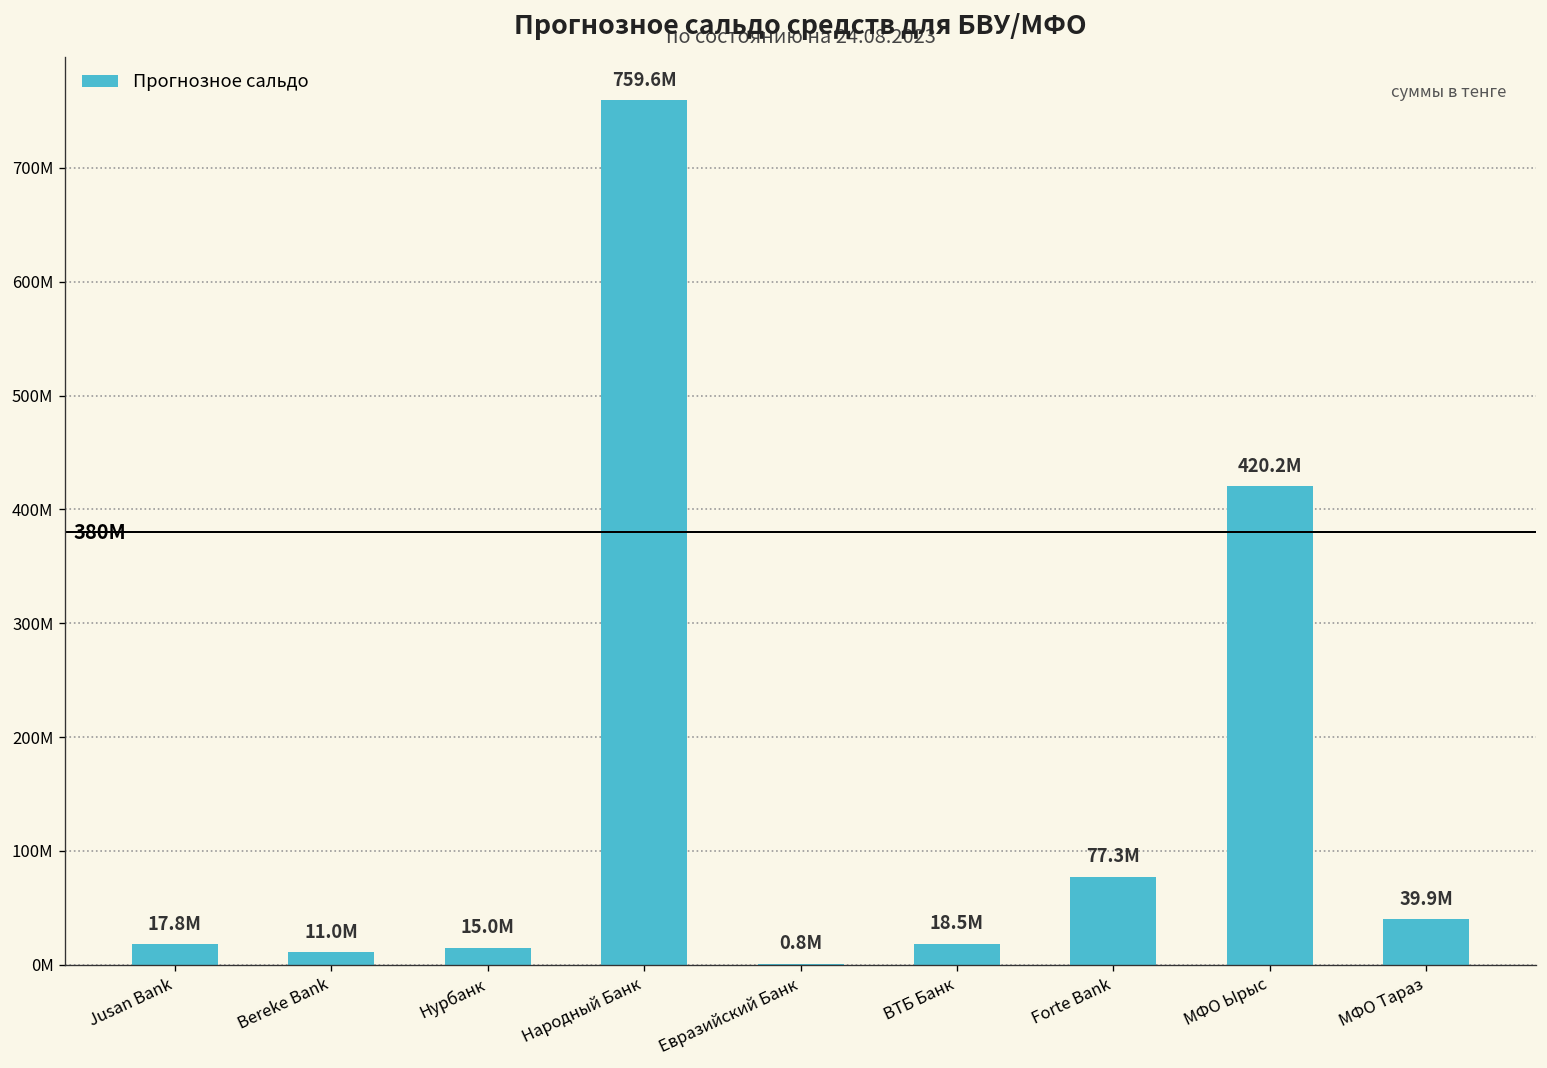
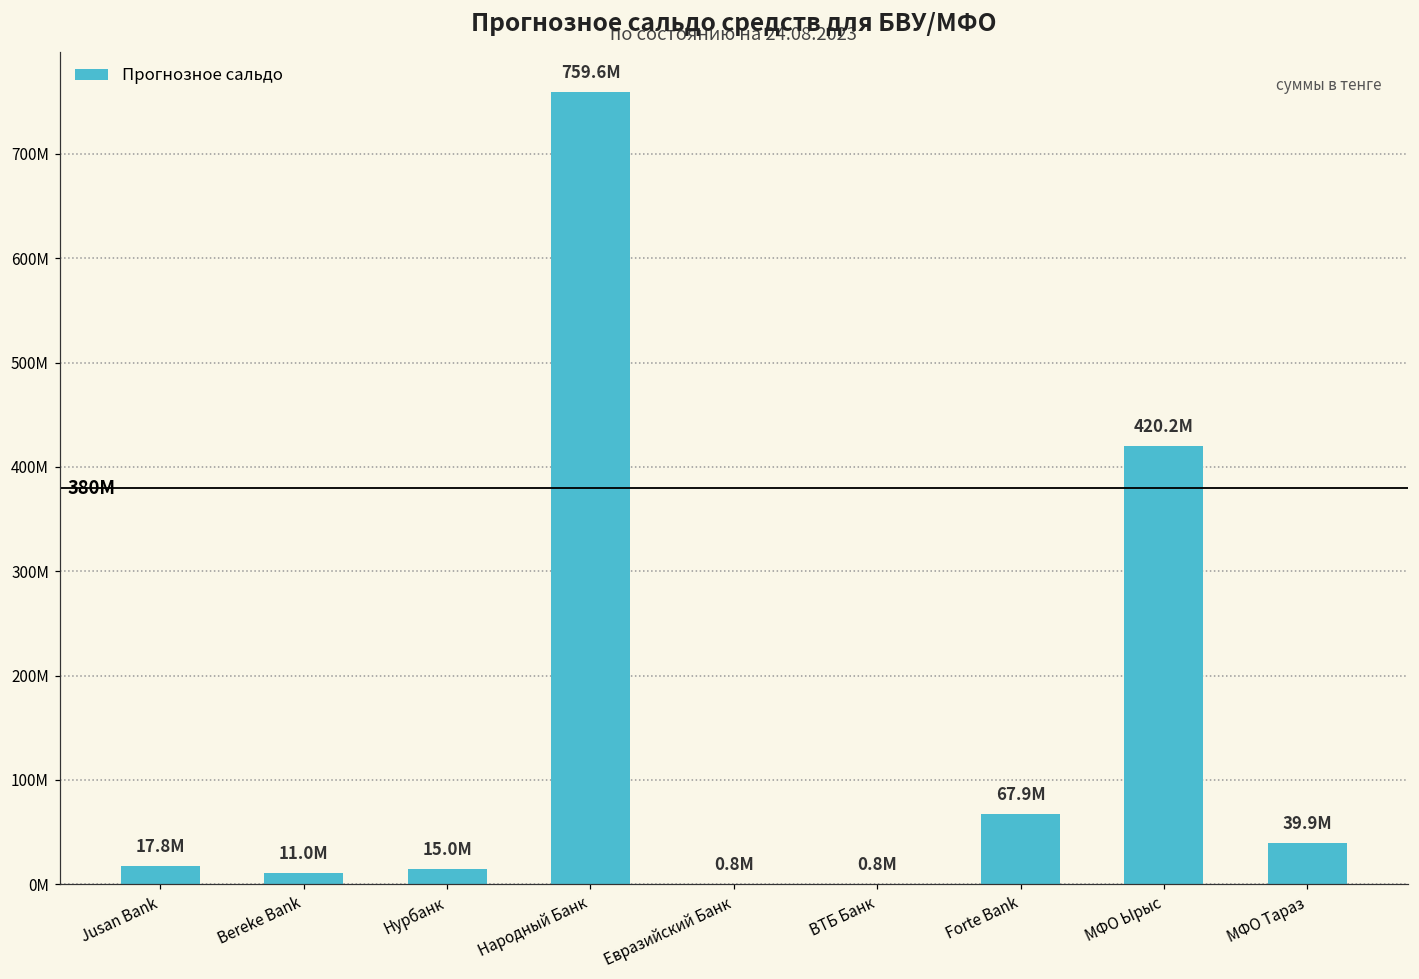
  {
    "Jusan Bank": "17.8M",
    "Bereke Bank": "11.0M",
    "Нурбанк": "15.0M",
    "Народный Банк": "759.6M",
    "Евразийский Банк": "0.8M",
-   "ВТБ Банк": "18.5M",
-   "Forte Bank": "77.3M",
+   "ВТБ Банк": "0.8M",
+   "Forte Bank": "67.9M",
    "МФО Ырыс": "420.2M",
    "МФО Тараз": "39.9M"
  }
